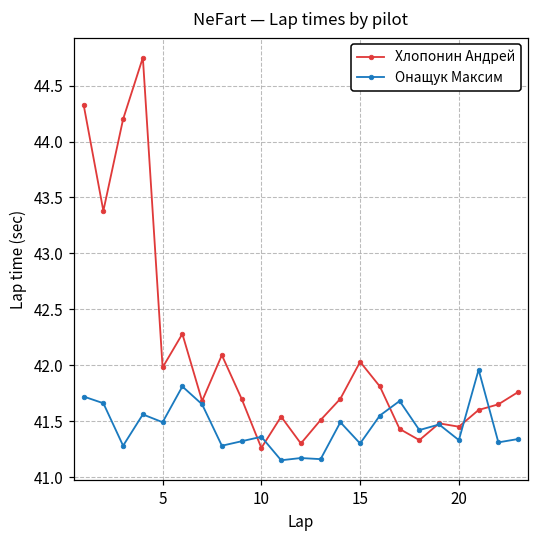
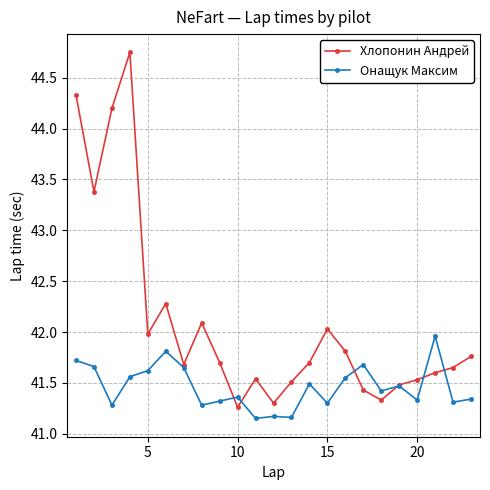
  {
    "Хлопонин Андрей": {
      "5": 41.98,
      "10": 41.26,
      "15": 42.03,
-     "20": 41.45
+     "20": 41.53
    },
    "Онащук Максим": {
-     "5": 41.49,
+     "5": 41.62,
      "10": 41.36,
      "15": 41.30,
      "20": 41.33
    }
  }
